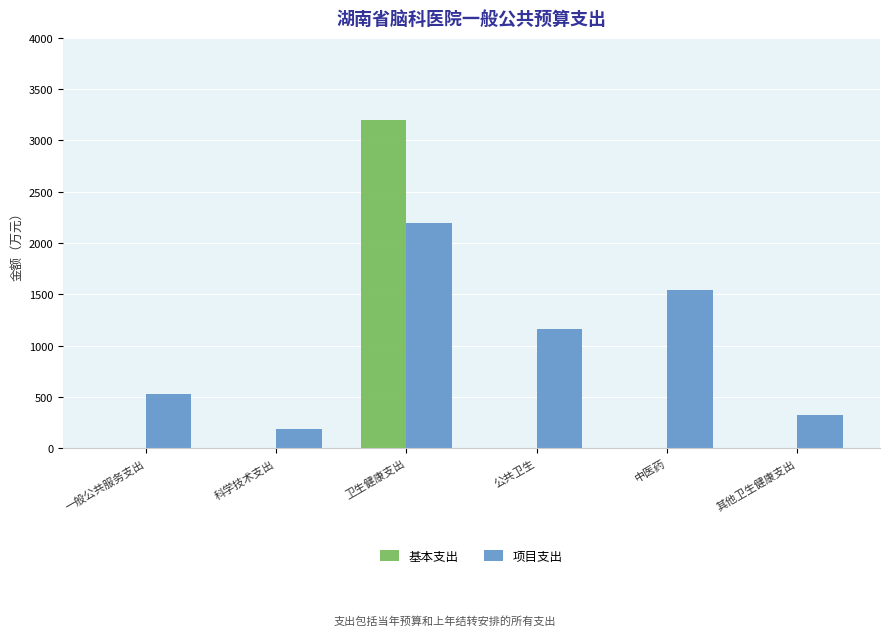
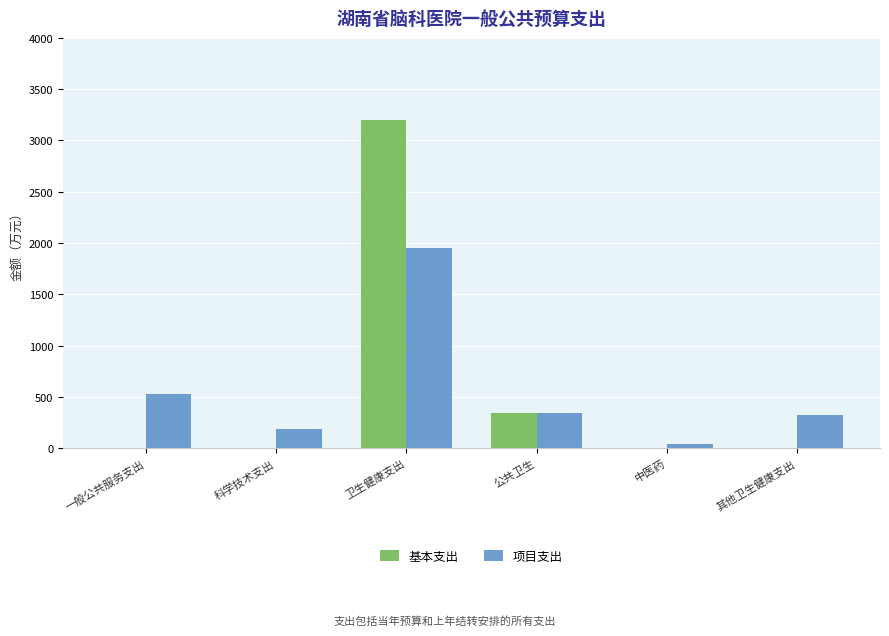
  {
    "基本支出": {
      "一般公共服务支出": 0,
      "科学技术支出": 0,
      "卫生健康支出": 3200,
-     "公共卫生": 0,
+     "公共卫生": 350,
      "中医药": 0,
      "其他卫生健康支出": 0
    },
    "项目支出": {
      "一般公共服务支出": 530,
      "科学技术支出": 190,
-     "卫生健康支出": 2200,
-     "公共卫生": 1160,
-     "中医药": 1540,
+     "卫生健康支出": 1950,
+     "公共卫生": 340,
+     "中医药": 40,
      "其他卫生健康支出": 330
    }
  }
